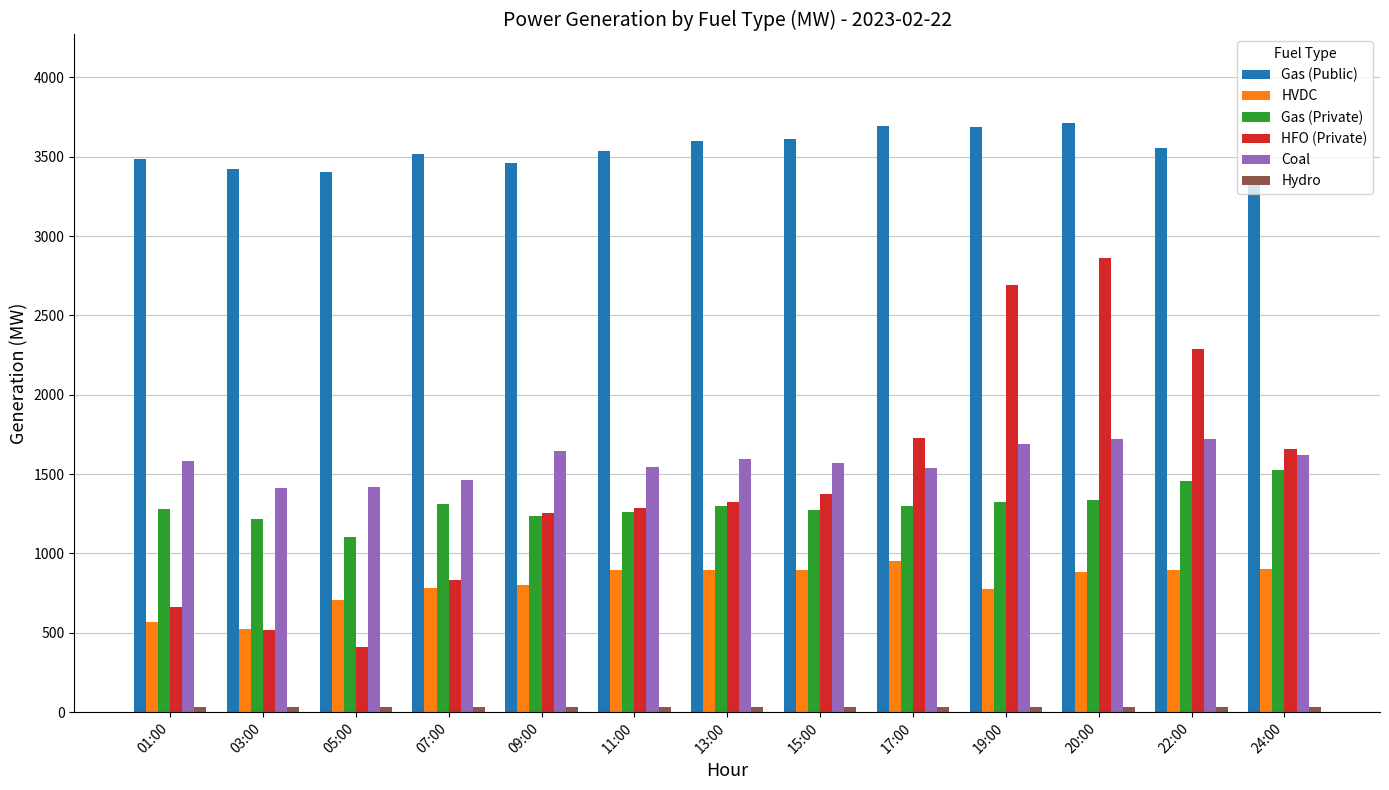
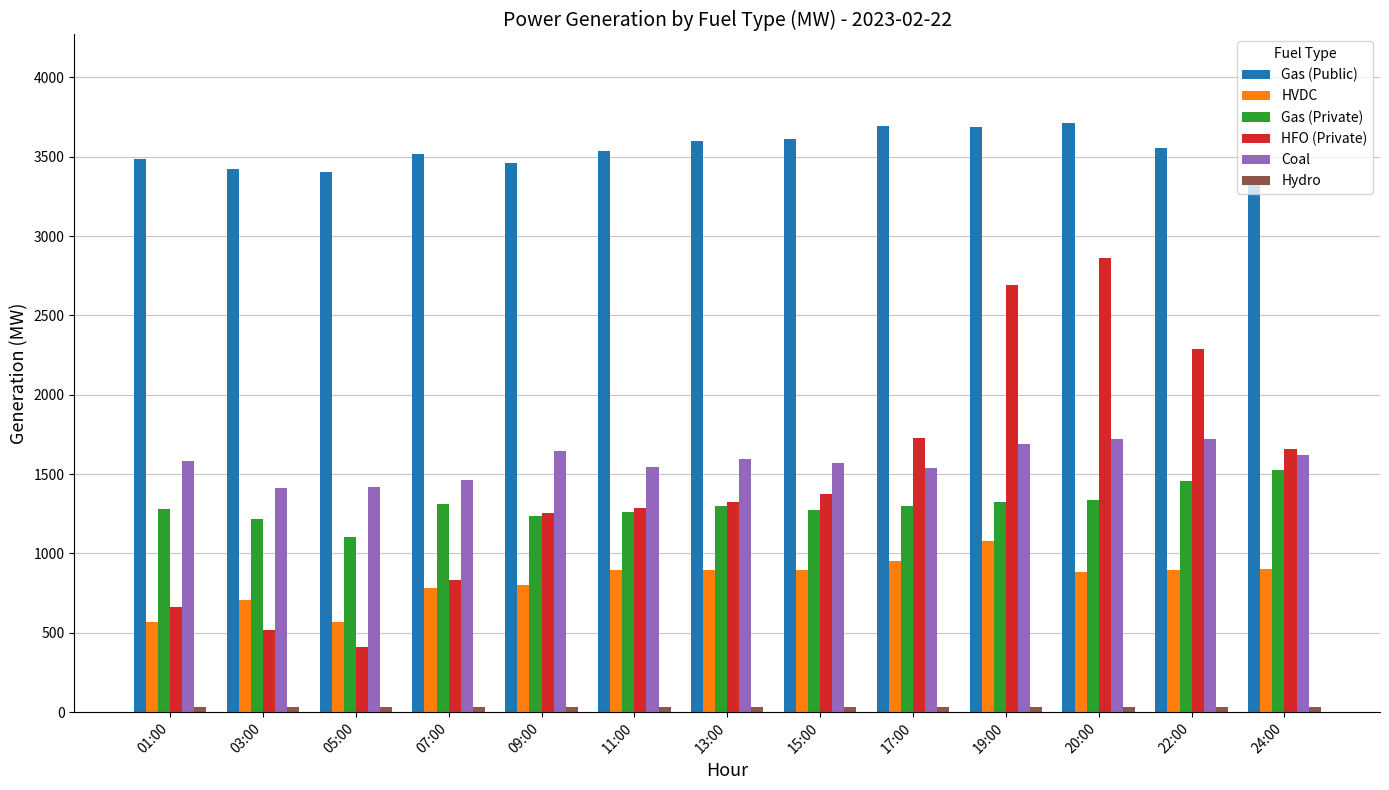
  {
    "Gas (Public)": {
      "01:00": 3480,
      "03:00": 3420,
      "05:00": 3400,
      "07:00": 3510,
      "09:00": 3460,
      "11:00": 3540,
      "13:00": 3600,
      "15:00": 3610,
      "17:00": 3690,
      "19:00": 3690,
      "20:00": 3710,
      "22:00": 3550
    },
    "HVDC": {
      "01:00": 570,
-     "03:00": 530,
-     "05:00": 710,
+     "03:00": 710,
+     "05:00": 570,
      "07:00": 780,
      "09:00": 800,
      "11:00": 900,
      "13:00": 900,
      "15:00": 900,
      "17:00": 950,
-     "19:00": 780,
+     "19:00": 1080,
      "20:00": 890,
      "22:00": 900,
      "24:00": 900
    },
    "Gas (Private)": {
      "01:00": 1280,
      "03:00": 1220,
      "05:00": 1100,
      "07:00": 1310,
      "09:00": 1240,
      "11:00": 1260,
      "13:00": 1300,
      "15:00": 1270,
      "17:00": 1300,
      "19:00": 1330,
      "20:00": 1330,
      "22:00": 1450,
      "24:00": 1520
    },
    "HFO (Private)": {
      "01:00": 660,
      "03:00": 520,
      "05:00": 410,
      "07:00": 840,
      "09:00": 1260,
      "11:00": 1290,
      "13:00": 1330,
      "15:00": 1380,
      "17:00": 1730,
      "19:00": 2690,
      "20:00": 2860,
      "22:00": 2290,
      "24:00": 1660
    },
    "Coal": {
      "01:00": 1580,
      "03:00": 1410,
      "05:00": 1420,
      "07:00": 1460,
      "09:00": 1640,
      "11:00": 1540,
      "13:00": 1600,
      "15:00": 1570,
      "17:00": 1540,
      "19:00": 1690,
      "20:00": 1720,
      "22:00": 1720,
      "24:00": 1620
    },
    "Hydro": {
      "01:00": 30,
      "03:00": 30,
      "05:00": 30,
      "07:00": 30,
      "09:00": 30,
      "11:00": 30,
      "13:00": 30,
      "15:00": 30,
      "17:00": 30,
      "19:00": 30,
      "20:00": 30,
      "22:00": 30,
      "24:00": 30
    }
  }
